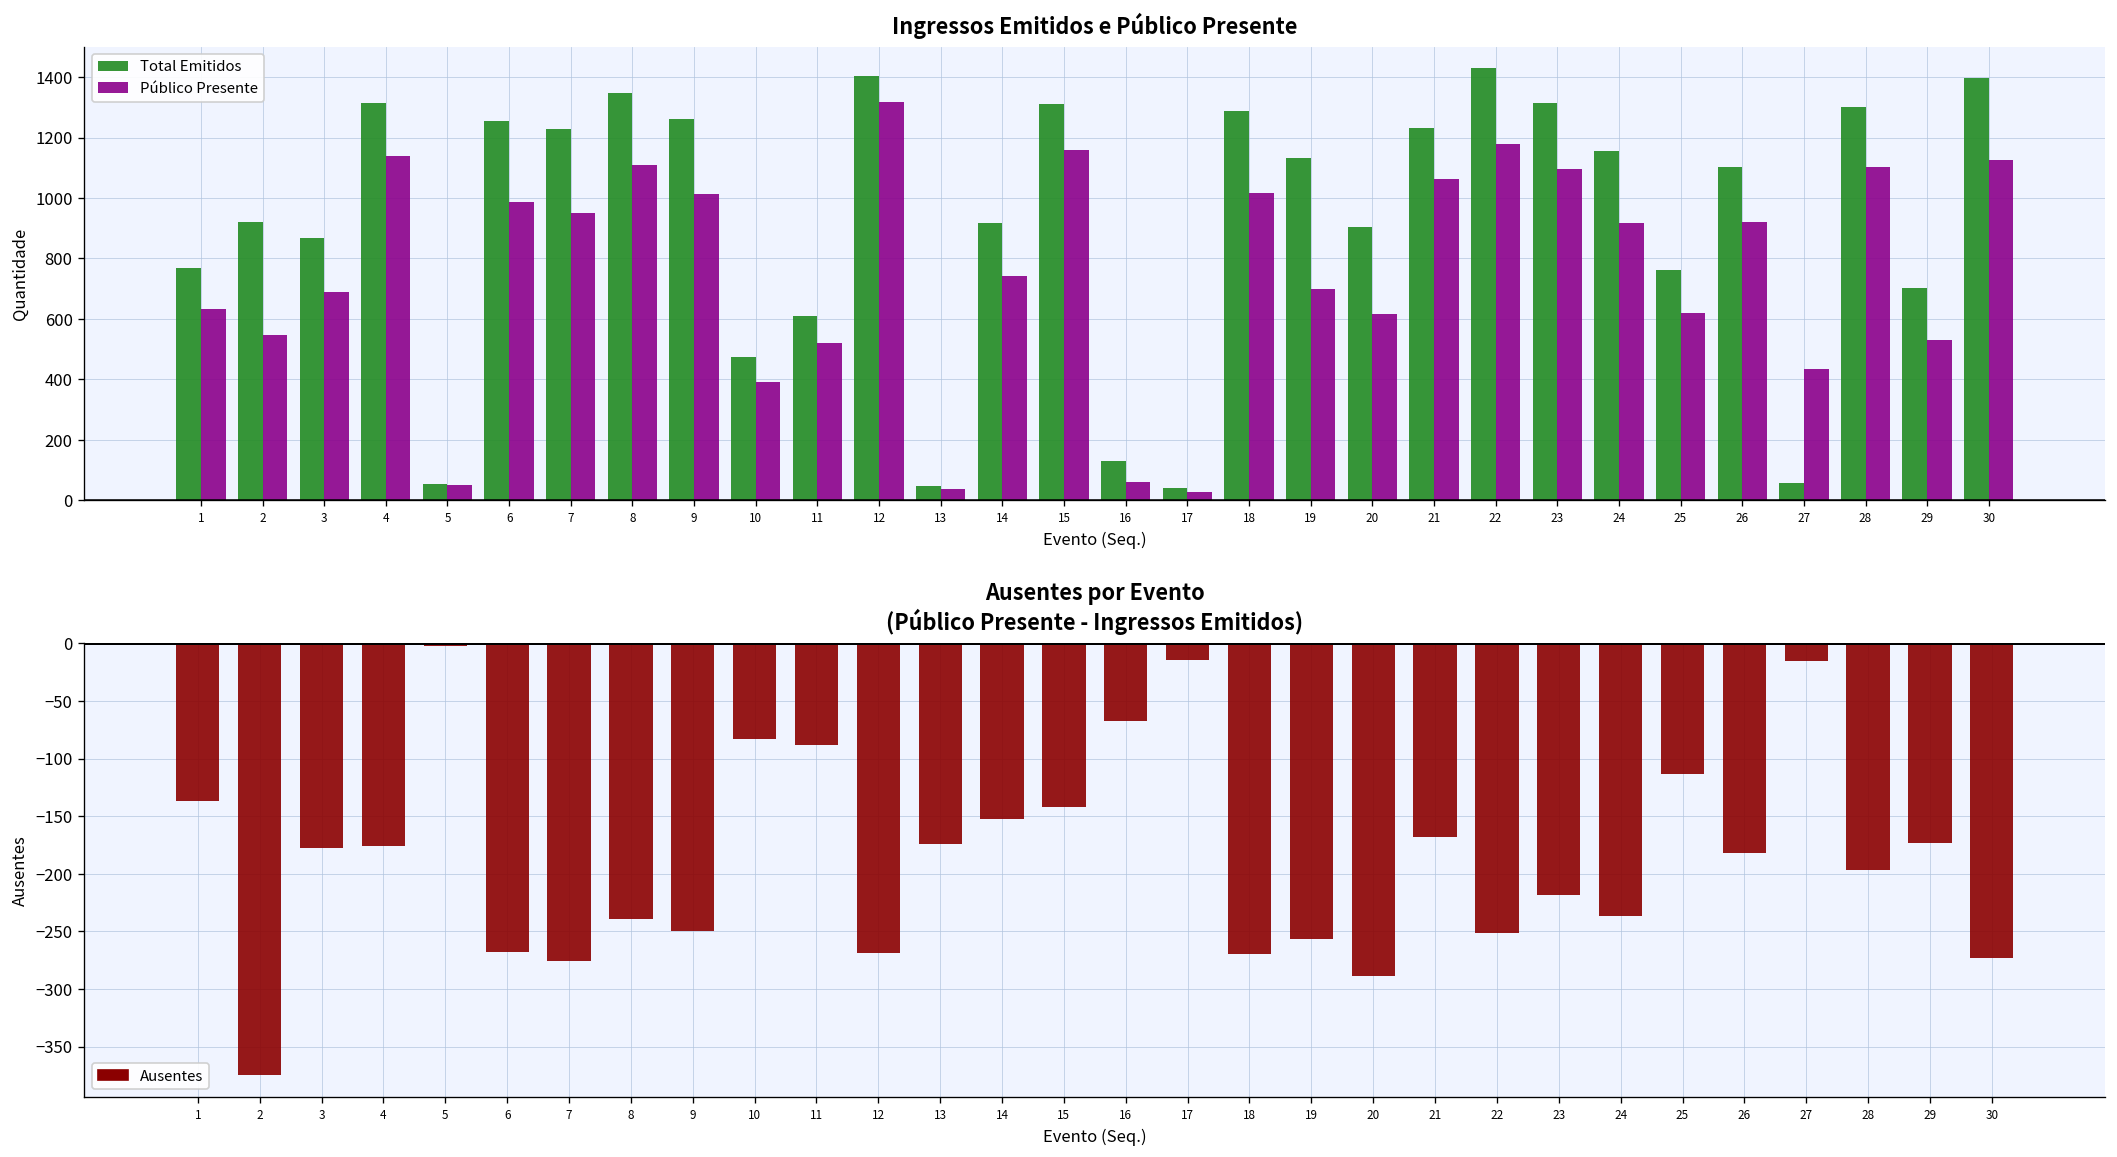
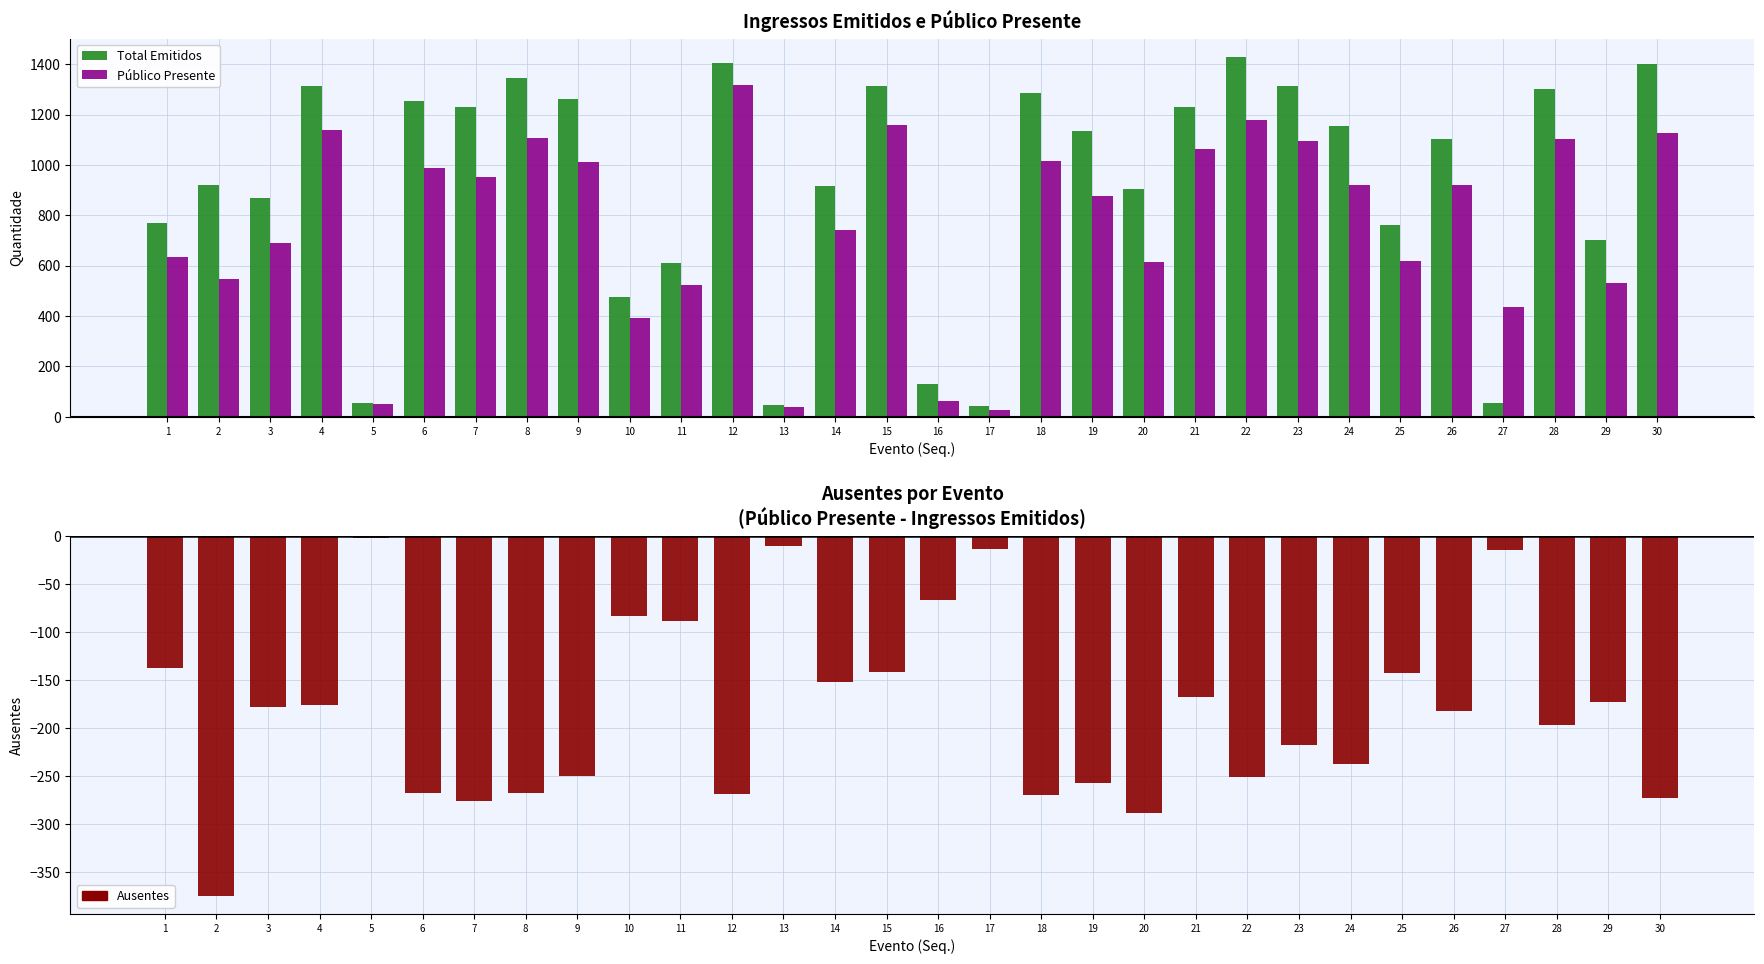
  {
    "Ingressos Emitidos e Público Presente": {
      "Total Emitidos": {
        "1": 770,
        "2": 920,
        "3": 870,
        "4": 1310,
        "5": 50,
        "6": 1250,
        "7": 1230,
        "8": 1350,
        "9": 1260,
        "10": 470,
        "11": 610,
        "12": 1400,
        "13": 50,
        "14": 920,
        "15": 1310,
        "16": 130,
        "17": 40,
        "18": 1290,
        "19": 1130,
        "20": 900,
        "21": 1230,
        "22": 1430,
        "23": 1310,
        "24": 1160,
        "25": 760,
        "26": 1100,
        "27": 60,
        "28": 1300,
        "29": 700,
        "30": 1400
      },
      "Público Presente": {
        "1": 630,
        "2": 550,
        "3": 690,
        "4": 1140,
        "5": 50,
        "6": 990,
        "7": 950,
        "8": 1110,
        "9": 1010,
        "10": 390,
        "11": 520,
        "12": 1320,
        "13": 40,
        "14": 740,
        "15": 1160,
        "16": 60,
        "17": 30,
        "18": 1020,
-       "19": 700,
+       "19": 880,
        "20": 620,
        "21": 1060,
        "22": 1180,
        "23": 1100,
        "24": 920,
        "25": 620,
        "26": 920,
        "27": 440,
        "28": 1100,
        "29": 530,
        "30": 1130
      }
    },
    "Ausentes por Evento (Público Presente - Ingressos Emitidos)": {
      "1": -140,
      "2": -380,
      "3": -180,
      "4": -180,
      "6": -270,
      "7": -280,
-     "8": -240,
+     "8": -270,
      "9": -250,
      "10": -80,
      "11": -90,
      "12": -270,
-     "13": -170,
+     "13": -10,
      "14": -150,
      "15": -140,
      "16": -70,
      "17": -10,
      "18": -270,
      "19": -260,
      "20": -290,
      "21": -170,
      "22": -250,
      "23": -220,
      "24": -240,
-     "25": -110,
+     "25": -140,
      "26": -180,
      "27": -20,
      "28": -200,
      "29": -170,
      "30": -270
    }
  }
